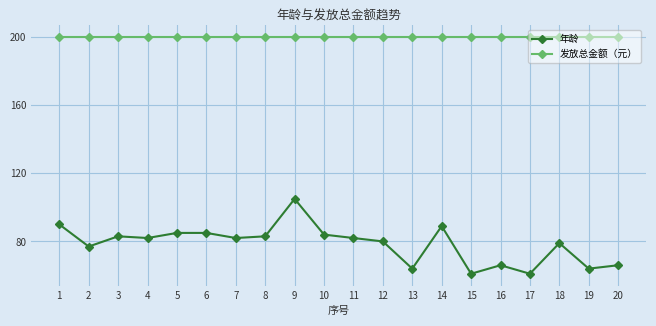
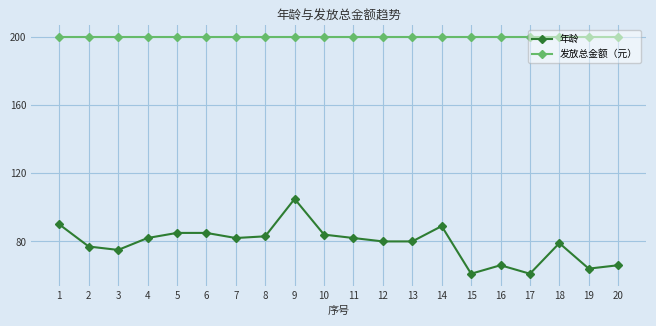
  {
    "年龄": {
      "1": 90,
      "2": 77,
-     "3": 83,
+     "3": 75,
      "4": 82,
      "5": 85,
      "6": 85,
      "7": 82,
      "8": 83,
      "9": 105,
      "10": 84,
      "11": 82,
      "12": 80,
-     "13": 64,
+     "13": 80,
      "14": 89,
      "15": 61,
      "16": 66,
      "17": 61,
      "18": 79,
      "19": 64,
      "20": 66
    },
    "发放总金额（元）": {
      "1": 200,
      "2": 200,
      "3": 200,
      "4": 200,
      "5": 200,
      "6": 200,
      "7": 200,
      "8": 200,
      "9": 200,
      "10": 200,
      "11": 200,
      "12": 200,
      "13": 200,
      "14": 200,
      "15": 200,
      "16": 200
    }
  }
